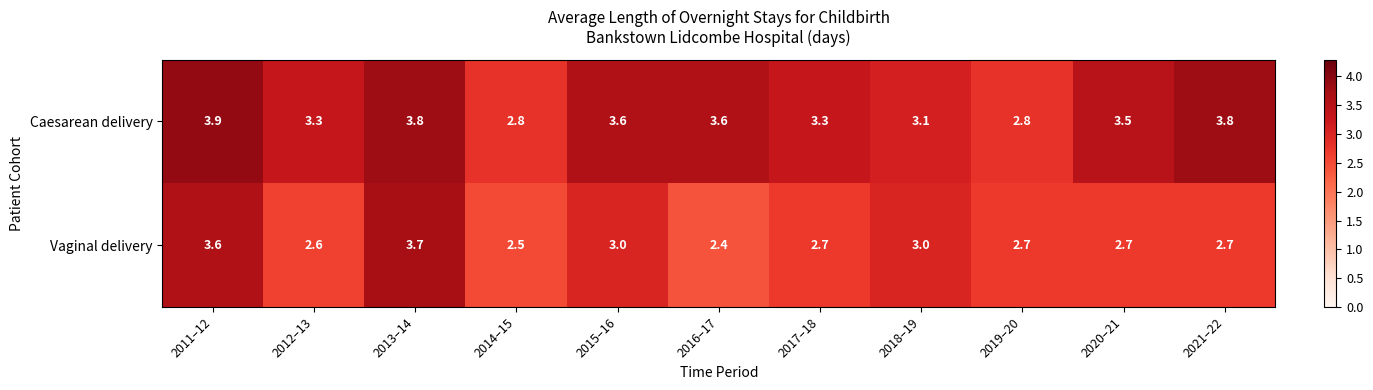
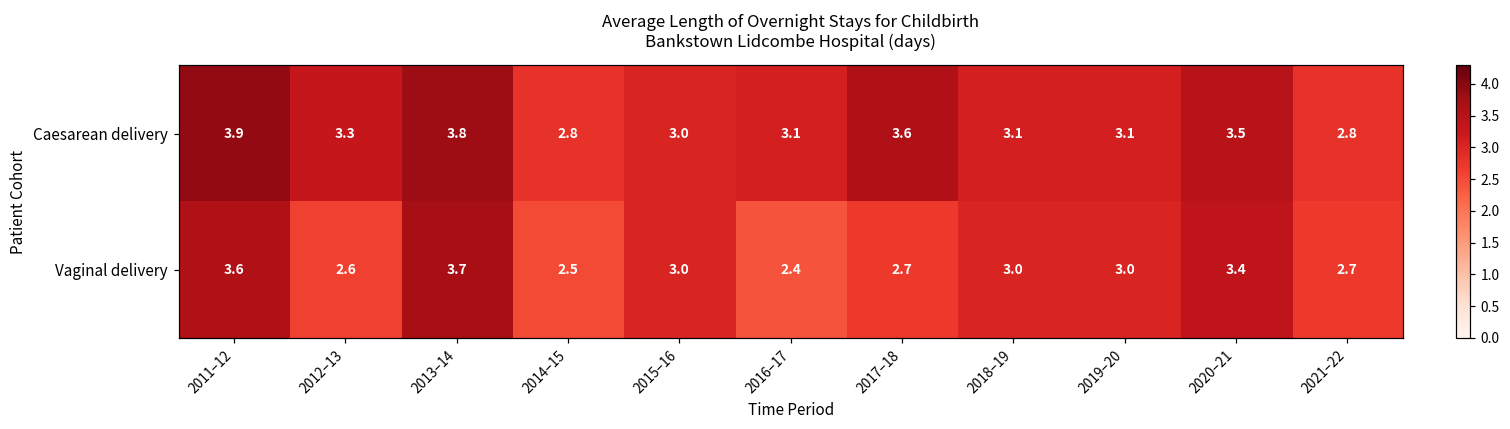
  {
    "Caesarean delivery": {
      "2011–12": 3.9,
      "2012–13": 3.3,
      "2013–14": 3.8,
      "2014–15": 2.8,
-     "2015–16": 3.6,
-     "2016–17": 3.6,
-     "2017–18": 3.3,
+     "2015–16": 3.0,
+     "2016–17": 3.1,
+     "2017–18": 3.6,
      "2018–19": 3.1,
-     "2019–20": 2.8,
+     "2019–20": 3.1,
      "2020–21": 3.5,
-     "2021–22": 3.8
+     "2021–22": 2.8
    },
    "Vaginal delivery": {
      "2011–12": 3.6,
      "2012–13": 2.6,
      "2013–14": 3.7,
      "2014–15": 2.5,
      "2015–16": 3.0,
      "2016–17": 2.4,
      "2017–18": 2.7,
      "2018–19": 3.0,
-     "2019–20": 2.7,
-     "2020–21": 2.7,
+     "2019–20": 3.0,
+     "2020–21": 3.4,
      "2021–22": 2.7
    }
  }
